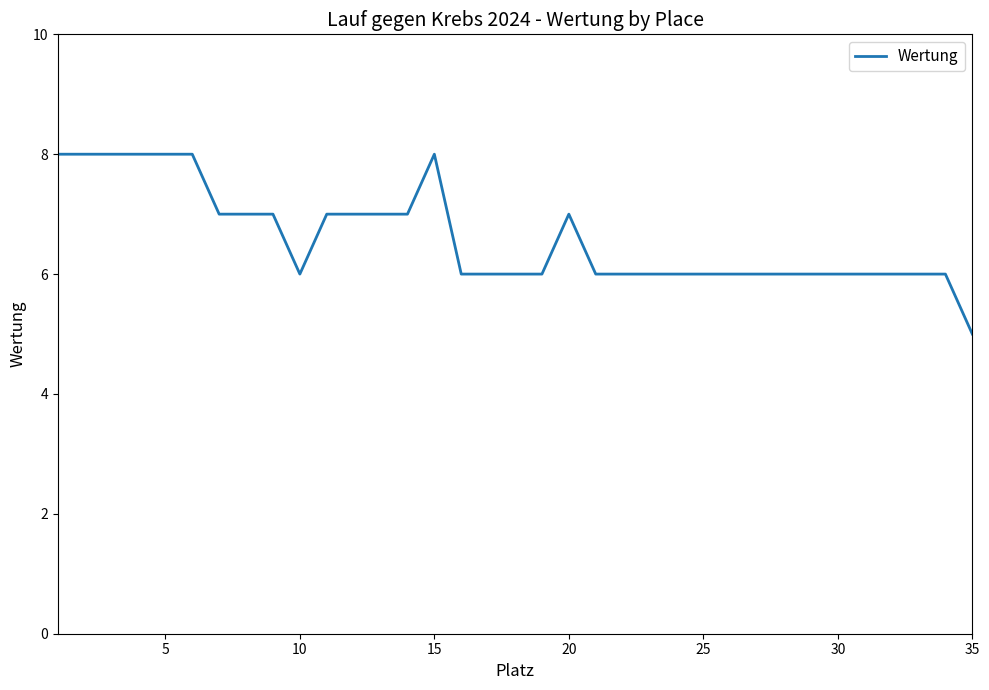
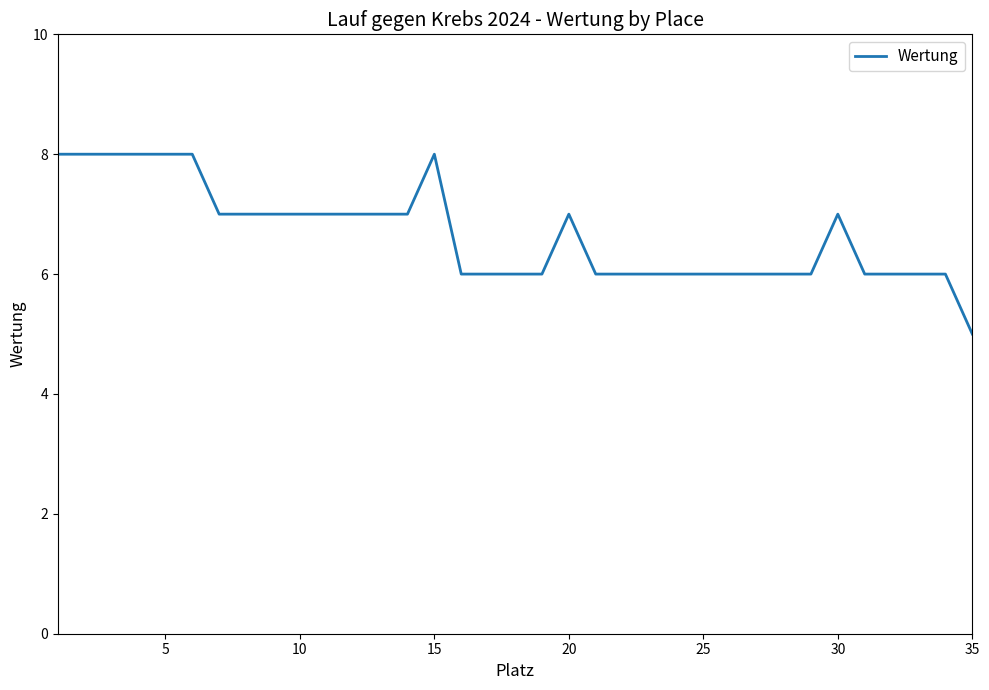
  {
    "5": 8,
-   "10": 6,
+   "10": 7,
    "15": 8,
    "20": 7,
    "25": 6,
-   "30": 6,
+   "30": 7,
    "35": 5
  }
